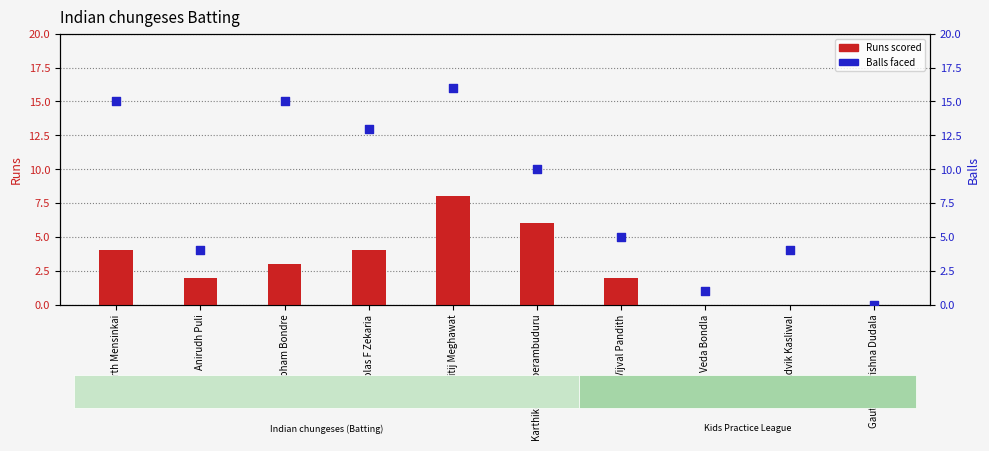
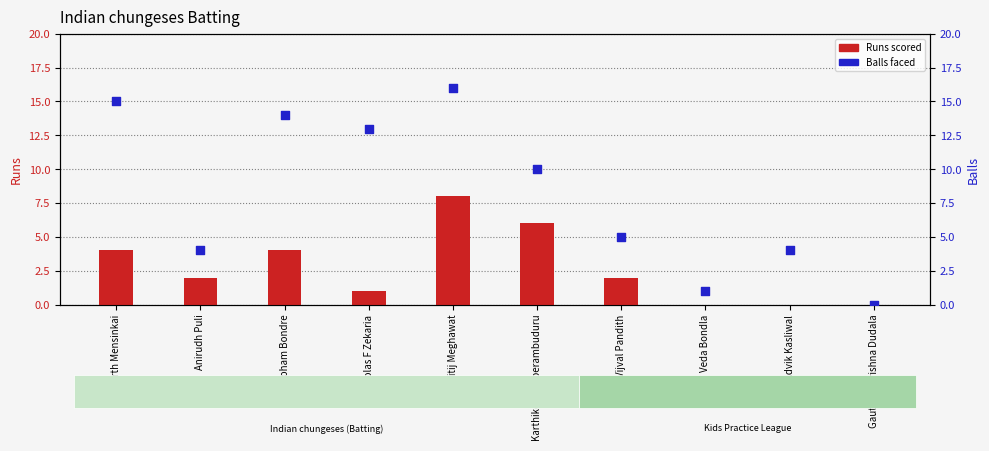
  {
    "Runs scored": {
      "Samarth Mensinkai": 4,
      "Anirudh Puli": 2,
-     "Soham Bondre": 3,
-     "Nicholas F Zekaria": 4,
+     "Soham Bondre": 4,
+     "Nicholas F Zekaria": 1,
      "Kshitij Meghawat": 8,
      "Karthikeya Sriperambuduru": 6,
      "Vijval Pandith": 2,
      "Veda Bondla": 0,
      "Advik Kasliwal": 0,
      "Gautham Krishna Dudala": 0
    },
    "Balls faced": {
-     "Soham Bondre": 15
+     "Soham Bondre": 14
    }
  }
